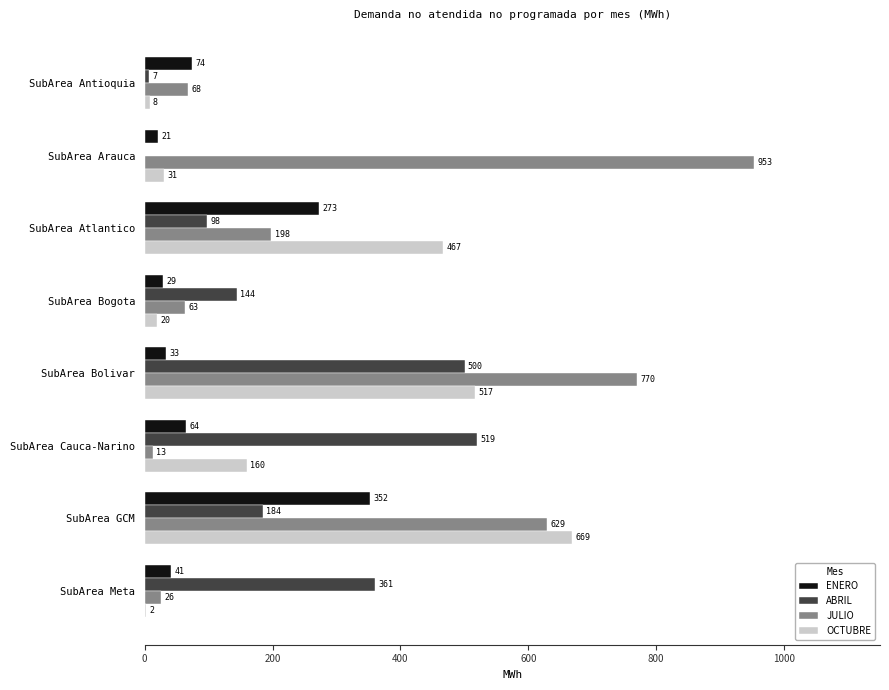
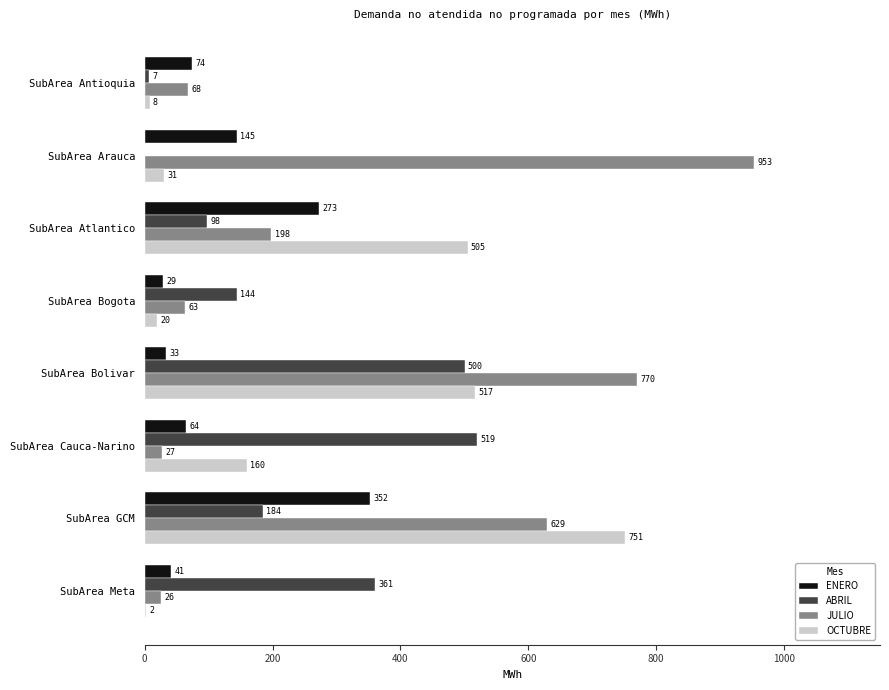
  {
    "ENERO": {
      "SubArea Antioquia": 74,
-     "SubArea Arauca": 21,
+     "SubArea Arauca": 145,
      "SubArea Atlantico": 273,
      "SubArea Bogota": 29,
      "SubArea Bolivar": 33,
      "SubArea Cauca-Narino": 64,
      "SubArea GCM": 352,
      "SubArea Meta": 41
    },
    "ABRIL": {
      "SubArea Antioquia": 7,
      "SubArea Atlantico": 98,
      "SubArea Bogota": 144,
      "SubArea Bolivar": 500,
      "SubArea Cauca-Narino": 519,
      "SubArea GCM": 184,
      "SubArea Meta": 361
    },
    "JULIO": {
      "SubArea Antioquia": 68,
      "SubArea Arauca": 953,
      "SubArea Atlantico": 198,
      "SubArea Bogota": 63,
      "SubArea Bolivar": 770,
-     "SubArea Cauca-Narino": 13,
+     "SubArea Cauca-Narino": 27,
      "SubArea GCM": 629,
      "SubArea Meta": 26
    },
    "OCTUBRE": {
      "SubArea Antioquia": 8,
      "SubArea Arauca": 31,
-     "SubArea Atlantico": 467,
+     "SubArea Atlantico": 505,
      "SubArea Bogota": 20,
      "SubArea Bolivar": 517,
      "SubArea Cauca-Narino": 160,
-     "SubArea GCM": 669,
+     "SubArea GCM": 751,
      "SubArea Meta": 2
    }
  }
